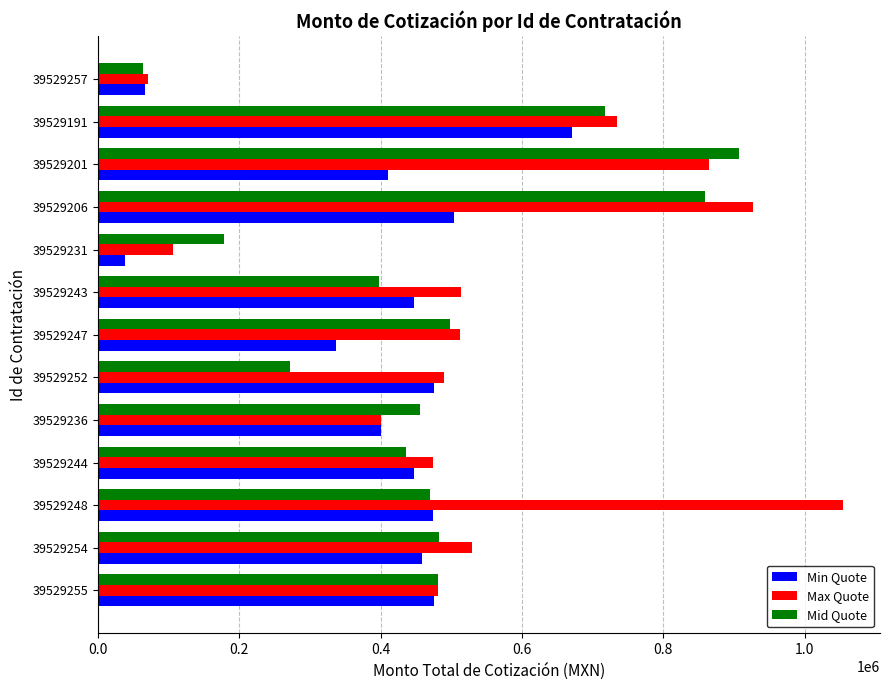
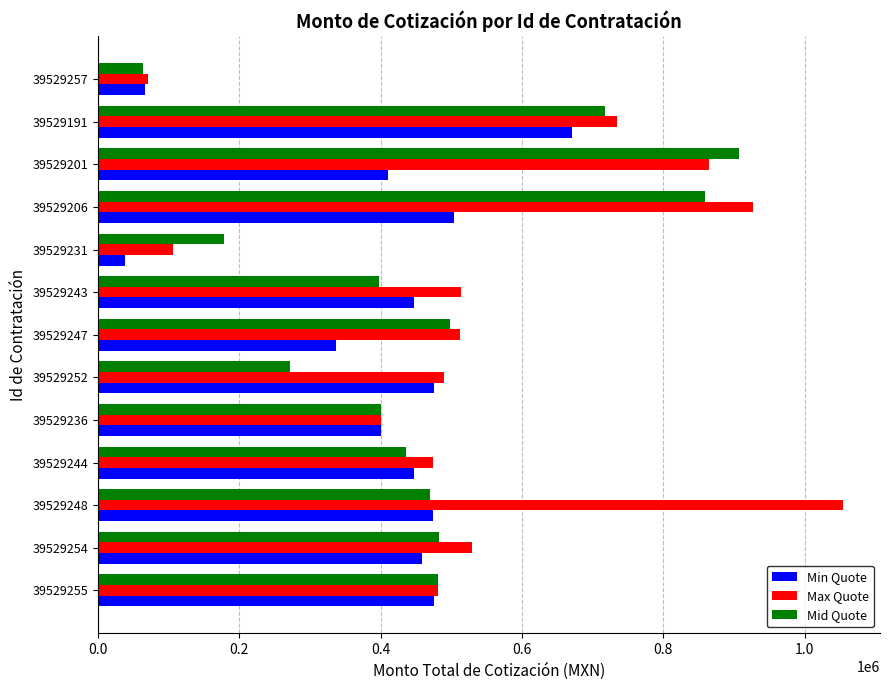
  {
    "Min Quote": {
      "39529257": 70000,
      "39529191": 670000,
      "39529201": 410000,
      "39529206": 500000,
      "39529231": 40000,
      "39529243": 450000,
      "39529247": 340000,
      "39529252": 470000,
      "39529236": 400000,
      "39529244": 450000,
      "39529248": 470000,
      "39529254": 460000,
      "39529255": 470000
    },
    "Max Quote": {
      "39529257": 70000,
      "39529191": 730000,
      "39529201": 870000,
      "39529206": 930000,
      "39529231": 110000,
      "39529243": 510000,
      "39529247": 510000,
      "39529252": 490000,
      "39529236": 400000,
      "39529244": 470000,
      "39529248": 1050000,
      "39529254": 530000,
      "39529255": 480000
    },
    "Mid Quote": {
      "39529257": 60000,
      "39529191": 720000,
      "39529201": 910000,
      "39529206": 860000,
      "39529231": 180000,
      "39529243": 400000,
      "39529247": 500000,
      "39529252": 270000,
-     "39529236": 460000,
+     "39529236": 400000,
      "39529244": 440000,
      "39529248": 470000,
      "39529254": 480000,
      "39529255": 480000
    }
  }
